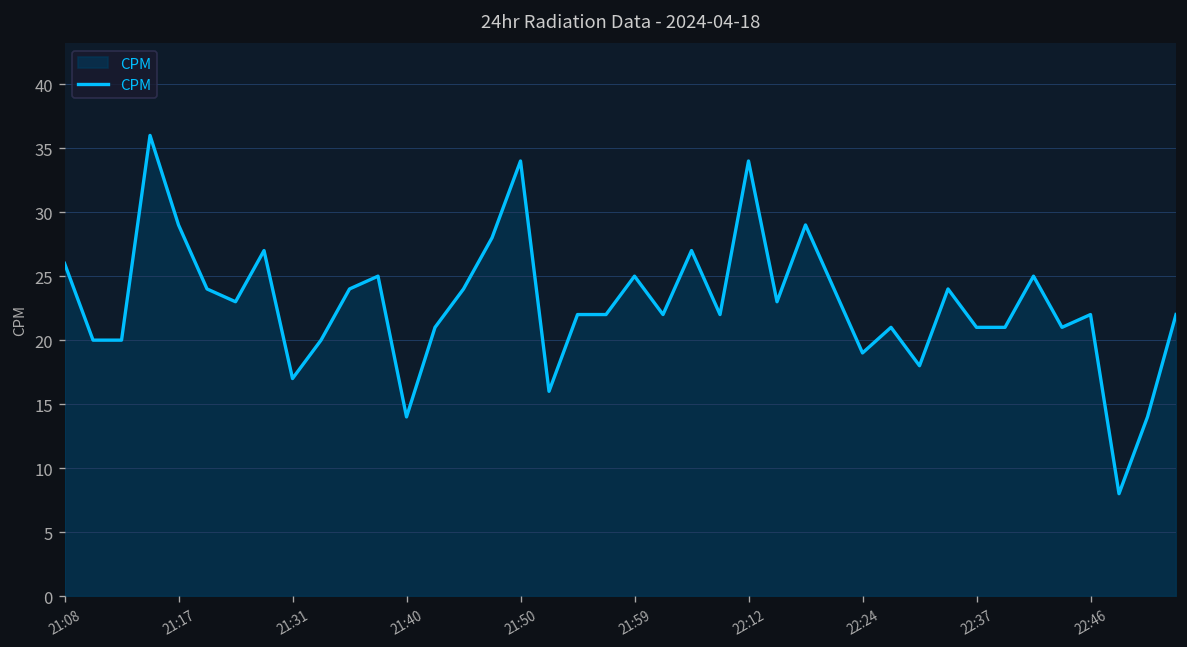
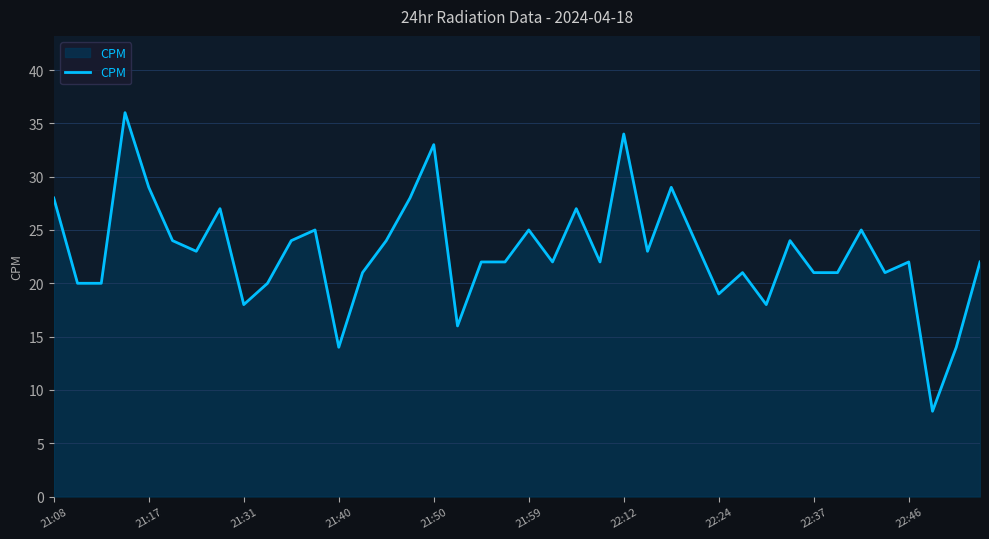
  {
-   "21:08": 26,
+   "21:08": 28,
    "21:17": 29,
-   "21:31": 17,
+   "21:31": 18,
    "21:40": 14,
-   "21:50": 34,
+   "21:50": 33,
    "21:59": 25,
    "22:12": 34,
    "22:24": 19,
    "22:37": 21,
    "22:46": 22
  }
